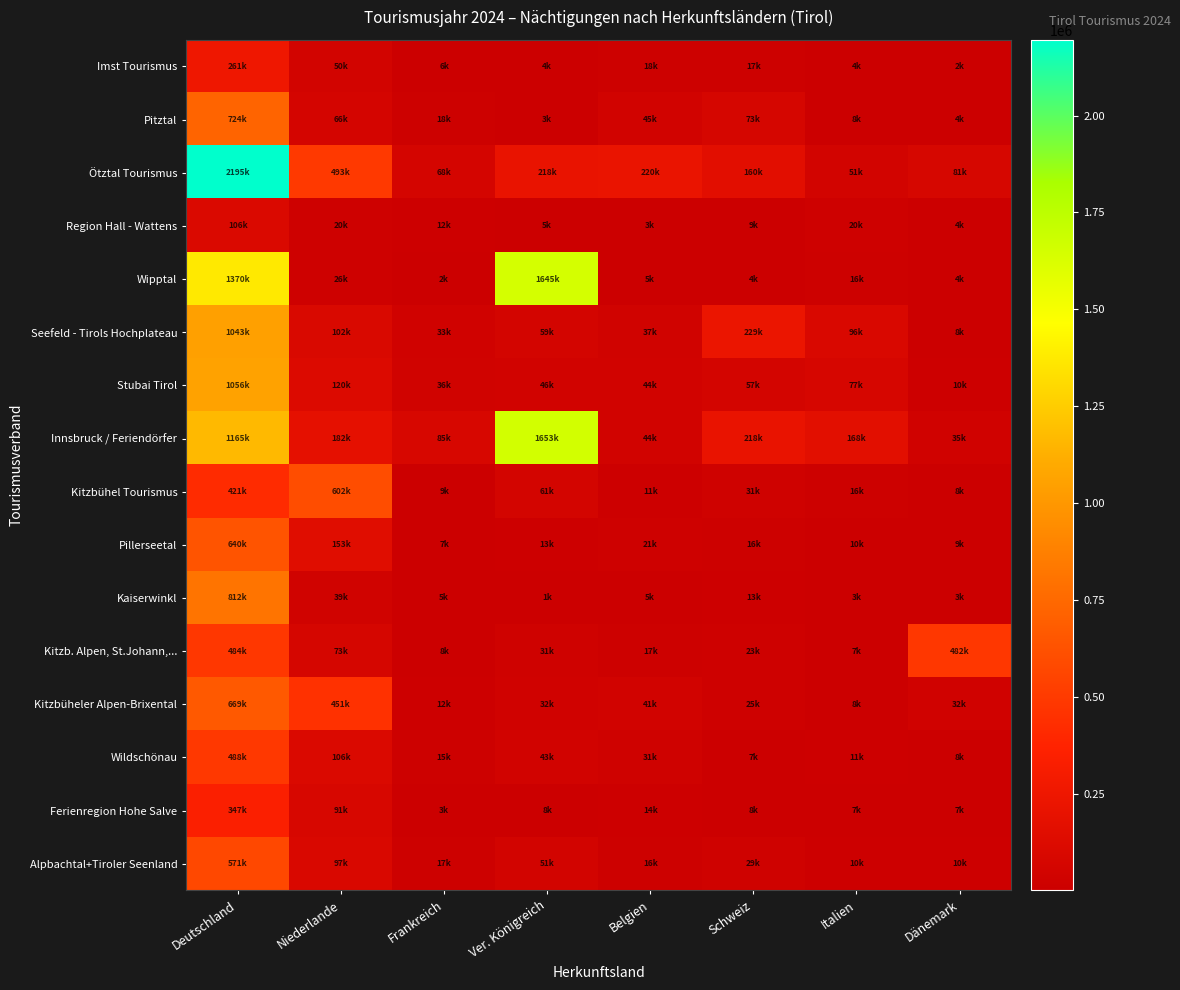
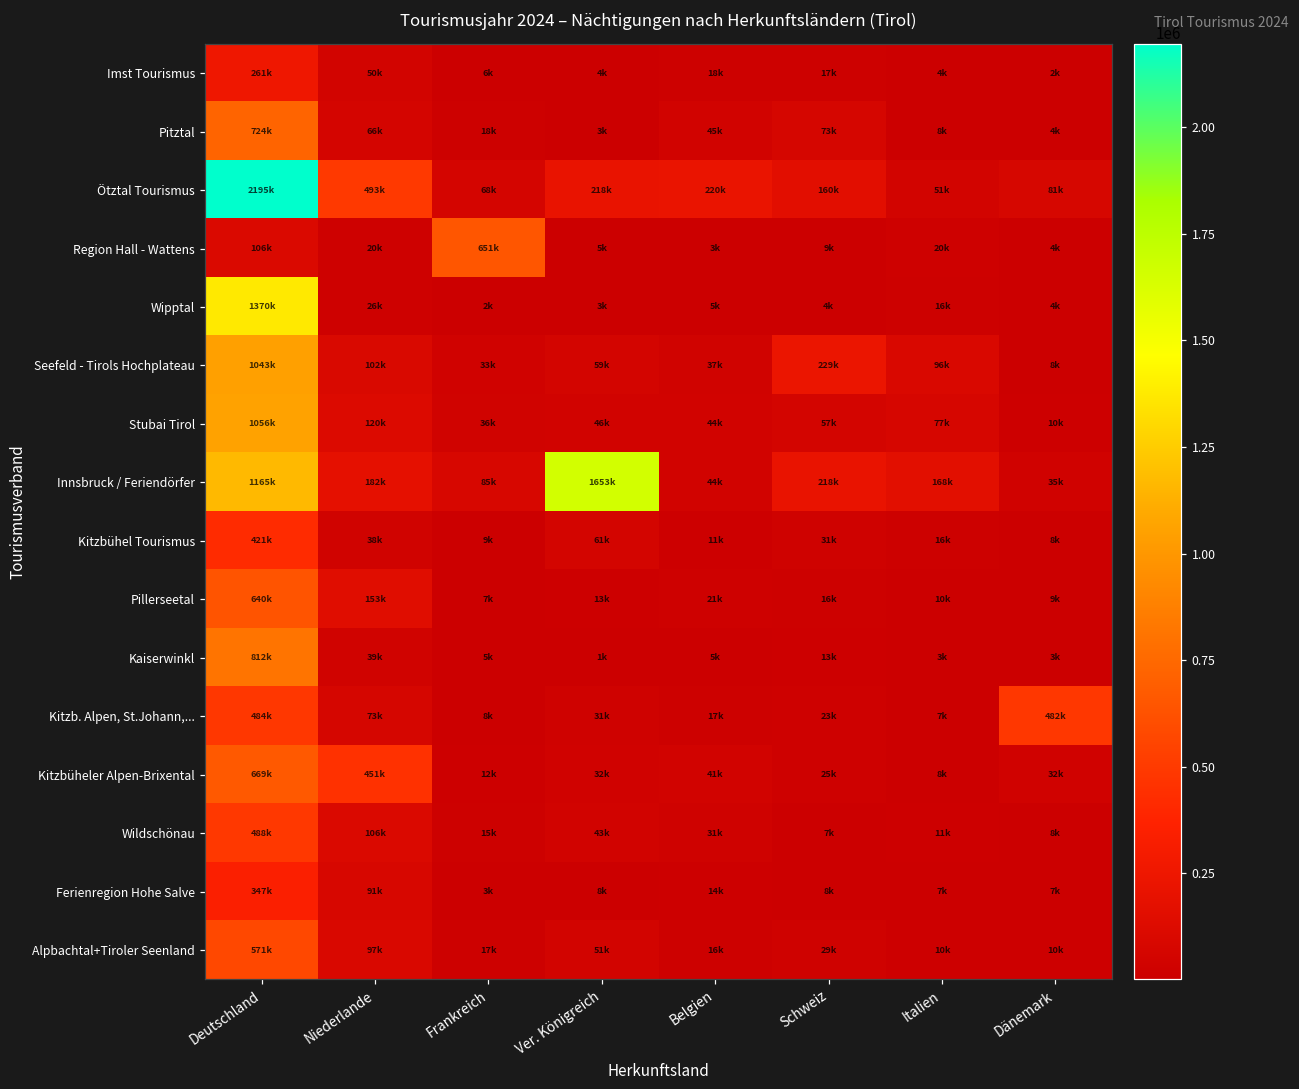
  {
    "Imst Tourismus": {
      "Deutschland": "261k",
      "Niederlande": "50k",
      "Frankreich": "6k",
      "Ver. Königreich": "4k",
      "Belgien": "18k",
      "Schweiz": "17k",
      "Italien": "4k",
      "Dänemark": "2k"
    },
    "Pitztal": {
      "Deutschland": "724k",
      "Niederlande": "66k",
      "Frankreich": "18k",
      "Ver. Königreich": "3k",
      "Belgien": "45k",
      "Schweiz": "73k",
      "Italien": "8k",
      "Dänemark": "4k"
    },
    "Ötztal Tourismus": {
      "Deutschland": "2195k",
      "Niederlande": "493k",
      "Frankreich": "68k",
      "Ver. Königreich": "218k",
      "Belgien": "220k",
      "Schweiz": "160k",
      "Italien": "51k",
      "Dänemark": "81k"
    },
    "Region Hall - Wattens": {
      "Deutschland": "106k",
      "Niederlande": "20k",
-     "Frankreich": "12k",
+     "Frankreich": "651k",
      "Ver. Königreich": "5k",
      "Belgien": "3k",
      "Schweiz": "9k",
      "Italien": "20k",
      "Dänemark": "4k"
    },
    "Wipptal": {
      "Deutschland": "1370k",
      "Niederlande": "26k",
      "Frankreich": "2k",
-     "Ver. Königreich": "1645k",
+     "Ver. Königreich": "3k",
      "Belgien": "5k",
      "Schweiz": "4k",
      "Italien": "16k",
      "Dänemark": "4k"
    },
    "Seefeld - Tirols Hochplateau": {
      "Deutschland": "1043k",
      "Niederlande": "102k",
      "Frankreich": "33k",
      "Ver. Königreich": "59k",
      "Belgien": "37k",
      "Schweiz": "229k",
      "Italien": "96k",
      "Dänemark": "8k"
    },
    "Stubai Tirol": {
      "Deutschland": "1056k",
      "Niederlande": "120k",
      "Frankreich": "36k",
      "Ver. Königreich": "46k",
      "Belgien": "44k",
      "Schweiz": "57k",
      "Italien": "77k",
      "Dänemark": "10k"
    },
    "Innsbruck / Feriendörfer": {
      "Deutschland": "1165k",
      "Niederlande": "182k",
      "Frankreich": "85k",
      "Ver. Königreich": "1653k",
      "Belgien": "44k",
      "Schweiz": "218k",
      "Italien": "168k",
      "Dänemark": "35k"
    },
    "Kitzbühel Tourismus": {
      "Deutschland": "421k",
-     "Niederlande": "602k",
+     "Niederlande": "38k",
      "Frankreich": "9k",
      "Ver. Königreich": "61k",
      "Belgien": "11k",
      "Schweiz": "31k",
      "Italien": "16k",
      "Dänemark": "8k"
    },
    "Pillerseetal": {
      "Deutschland": "640k",
      "Niederlande": "153k",
      "Frankreich": "7k",
      "Ver. Königreich": "13k",
      "Belgien": "21k",
      "Schweiz": "16k",
      "Italien": "10k",
      "Dänemark": "9k"
    },
    "Kaiserwinkl": {
      "Deutschland": "812k",
      "Niederlande": "39k",
      "Frankreich": "5k",
      "Ver. Königreich": "1k",
      "Belgien": "5k",
      "Schweiz": "13k",
      "Italien": "3k",
      "Dänemark": "3k"
    },
    "Kitzb. Alpen, St.Johann,...": {
      "Deutschland": "484k",
      "Niederlande": "73k",
      "Frankreich": "8k",
      "Ver. Königreich": "31k",
      "Belgien": "17k",
      "Schweiz": "23k",
      "Italien": "7k",
      "Dänemark": "482k"
    },
    "Kitzbüheler Alpen-Brixental": {
      "Deutschland": "669k",
      "Niederlande": "451k",
      "Frankreich": "12k",
      "Ver. Königreich": "32k",
      "Belgien": "41k",
      "Schweiz": "25k",
      "Italien": "8k",
      "Dänemark": "32k"
    },
    "Wildschönau": {
      "Deutschland": "488k",
      "Niederlande": "106k",
      "Frankreich": "15k",
      "Ver. Königreich": "43k",
      "Belgien": "31k",
      "Schweiz": "7k",
      "Italien": "11k",
      "Dänemark": "8k"
    },
    "Ferienregion Hohe Salve": {
      "Deutschland": "347k",
      "Niederlande": "91k",
      "Frankreich": "3k",
      "Ver. Königreich": "8k",
      "Belgien": "14k",
      "Schweiz": "8k",
      "Italien": "7k",
      "Dänemark": "7k"
    },
    "Alpbachtal+Tiroler Seenland": {
      "Deutschland": "571k",
      "Niederlande": "97k",
      "Frankreich": "17k",
      "Ver. Königreich": "51k",
      "Belgien": "16k",
      "Schweiz": "29k",
      "Italien": "10k",
      "Dänemark": "10k"
    }
  }
